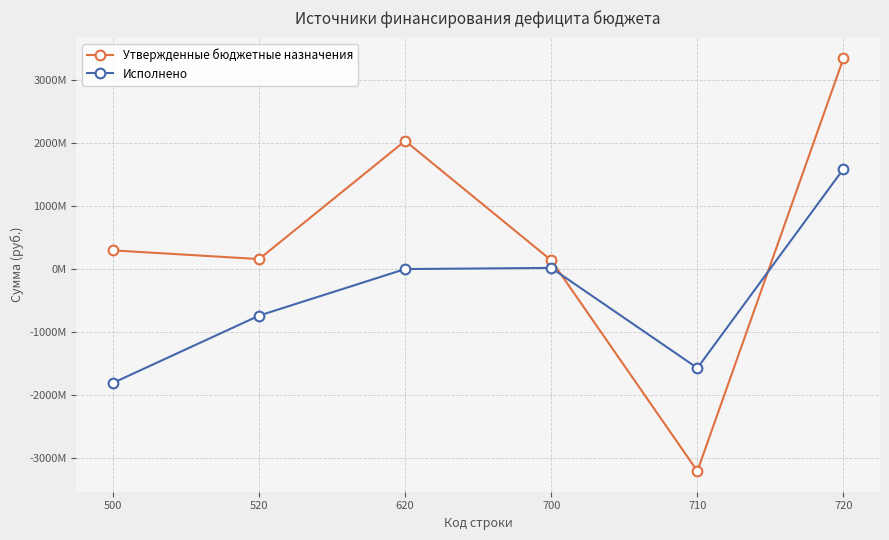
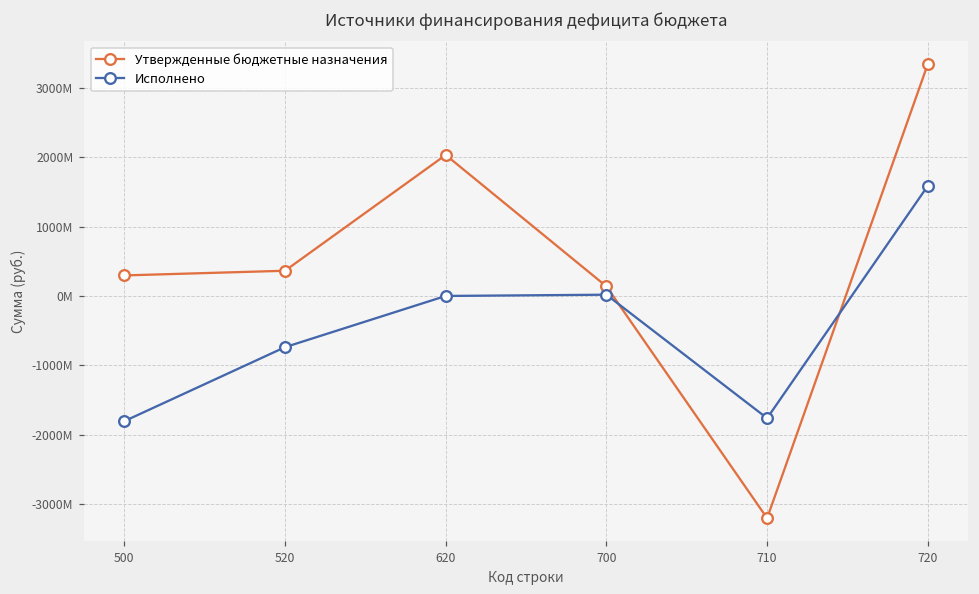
  {
    "Утвержденные бюджетные назначения": {
      "500": 300000000,
-     "520": 200000000,
+     "520": 400000000,
      "620": 2000000000,
      "700": 100000000,
      "710": -3200000000,
      "720": 3300000000
    },
    "Исполнено": {
      "500": -1800000000,
      "520": -700000000,
      "620": 0,
      "700": 0,
-     "710": -1600000000,
+     "710": -1800000000,
      "720": 1600000000
    }
  }
